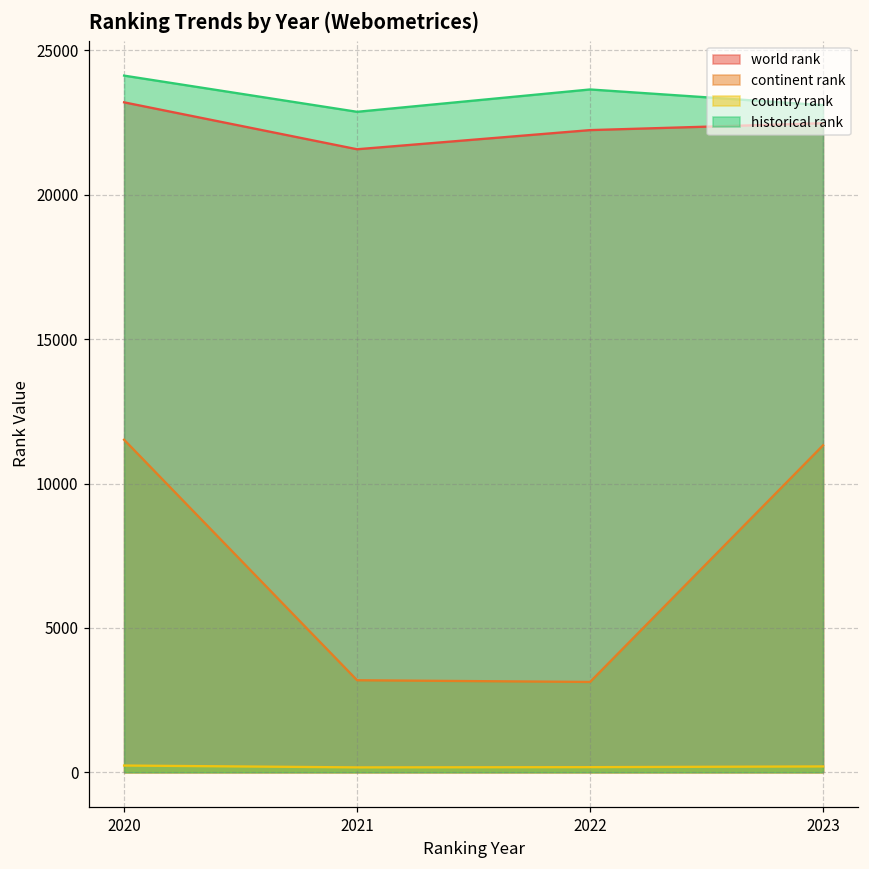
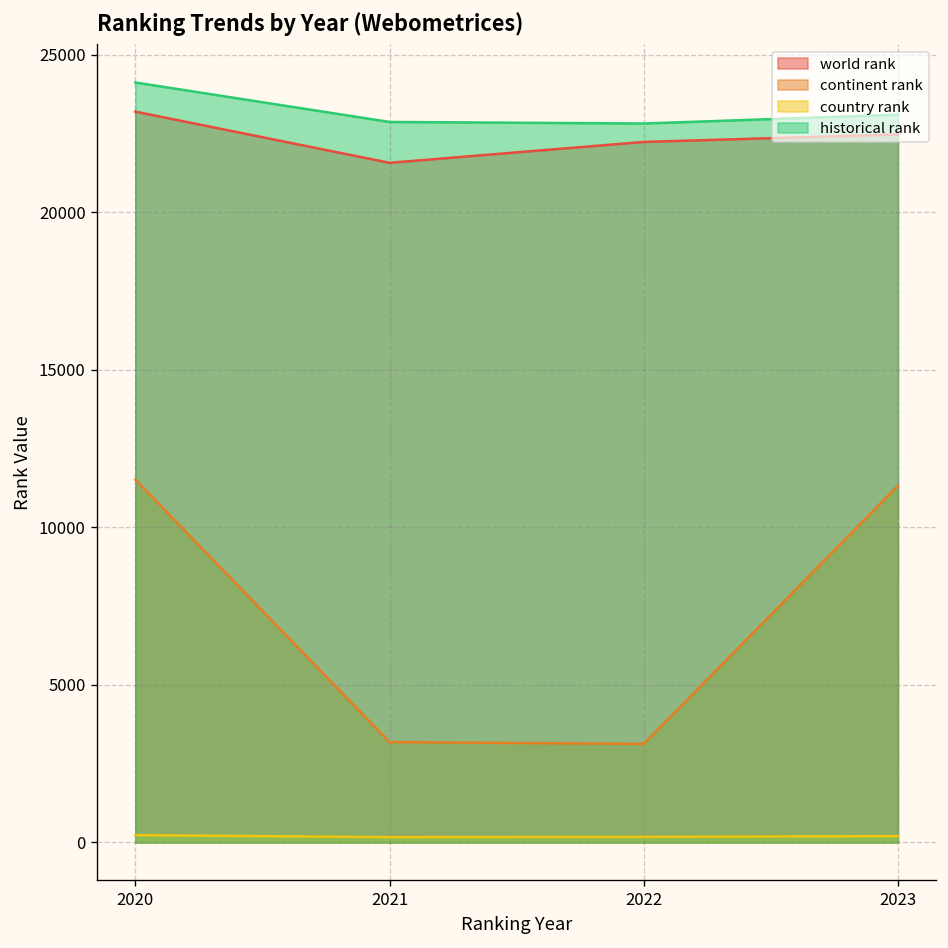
  {
    "historical rank": {
      "2020": 24100,
      "2021": 22900,
-     "2022": 23600
+     "2022": 22800
    }
  }
